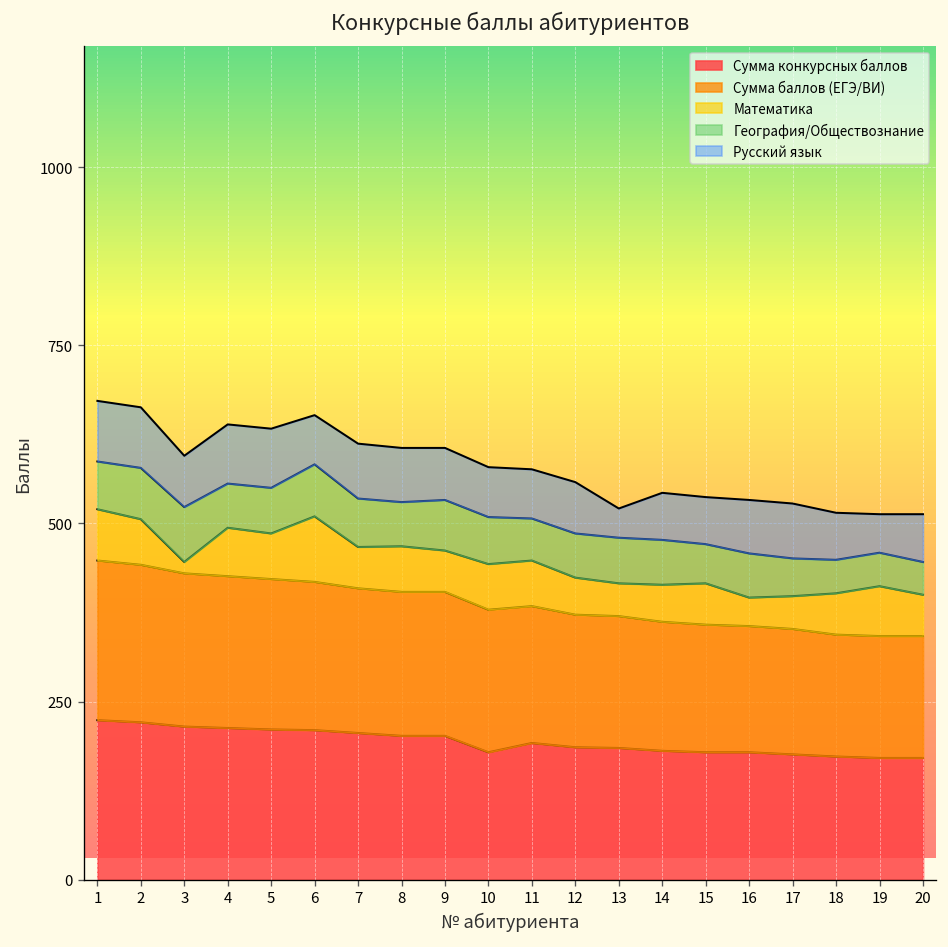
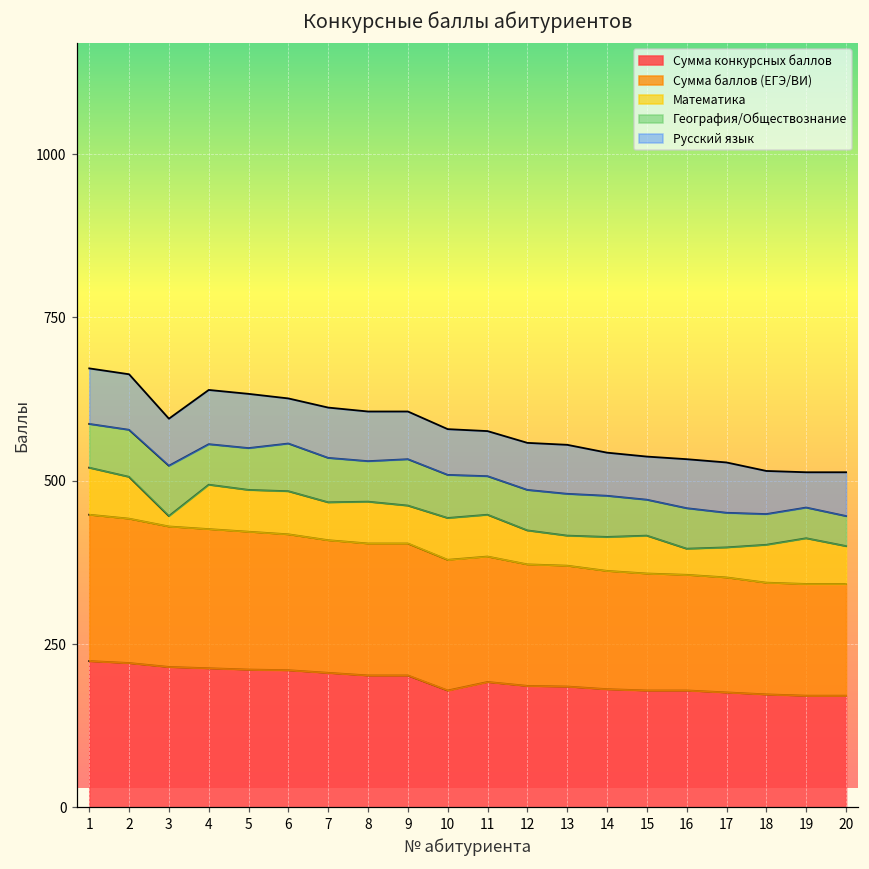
  {
    "Сумма конкурсных баллов": {
      "1": 220,
      "2": 220,
      "3": 220,
      "4": 210,
      "5": 210,
      "6": 210,
      "7": 210,
      "8": 200,
      "9": 200,
      "10": 180,
      "11": 190,
      "12": 190,
      "13": 190,
      "14": 180,
      "15": 180,
      "16": 180,
      "17": 180,
      "18": 170,
      "19": 170,
      "20": 170
    },
    "Сумма баллов (ЕГЭ/ВИ)": {
      "1": 220,
      "2": 220,
      "3": 220,
      "4": 210,
      "5": 210,
      "6": 210,
      "7": 200,
      "8": 200,
      "9": 200,
      "10": 200,
      "11": 190,
      "12": 190,
      "13": 190,
      "14": 180,
      "15": 180,
      "16": 180,
      "17": 180,
      "18": 170,
      "19": 170,
      "20": 170
    },
    "Математика": {
      "1": 70,
      "2": 60,
      "3": 20,
      "4": 70,
      "5": 60,
-     "6": 90,
+     "6": 70,
      "7": 60,
      "8": 60,
      "9": 60,
      "10": 60,
      "11": 60,
      "12": 50,
      "13": 50,
      "14": 50,
      "15": 60,
      "16": 40,
      "17": 50,
      "18": 60,
      "19": 70,
      "20": 60
    },
    "География/Обществознание": {
      "1": 70,
      "2": 70,
      "3": 80,
      "4": 60,
      "5": 60,
      "6": 70,
      "7": 70,
      "8": 60,
      "9": 70,
      "10": 70,
      "11": 60,
      "12": 60,
      "13": 60,
      "14": 60,
      "15": 60,
      "16": 60,
      "17": 50,
      "18": 50,
      "19": 50,
      "20": 50
    },
    "Русский язык": {
      "1": 90,
      "2": 90,
      "3": 70,
      "4": 80,
      "5": 80,
      "6": 70,
      "7": 80,
      "8": 80,
      "9": 70,
      "10": 70,
      "11": 70,
      "12": 70,
-     "13": 40,
+     "13": 80,
      "14": 70,
      "15": 70,
      "16": 80,
      "17": 80,
      "18": 70,
      "19": 50,
      "20": 70
    }
  }
